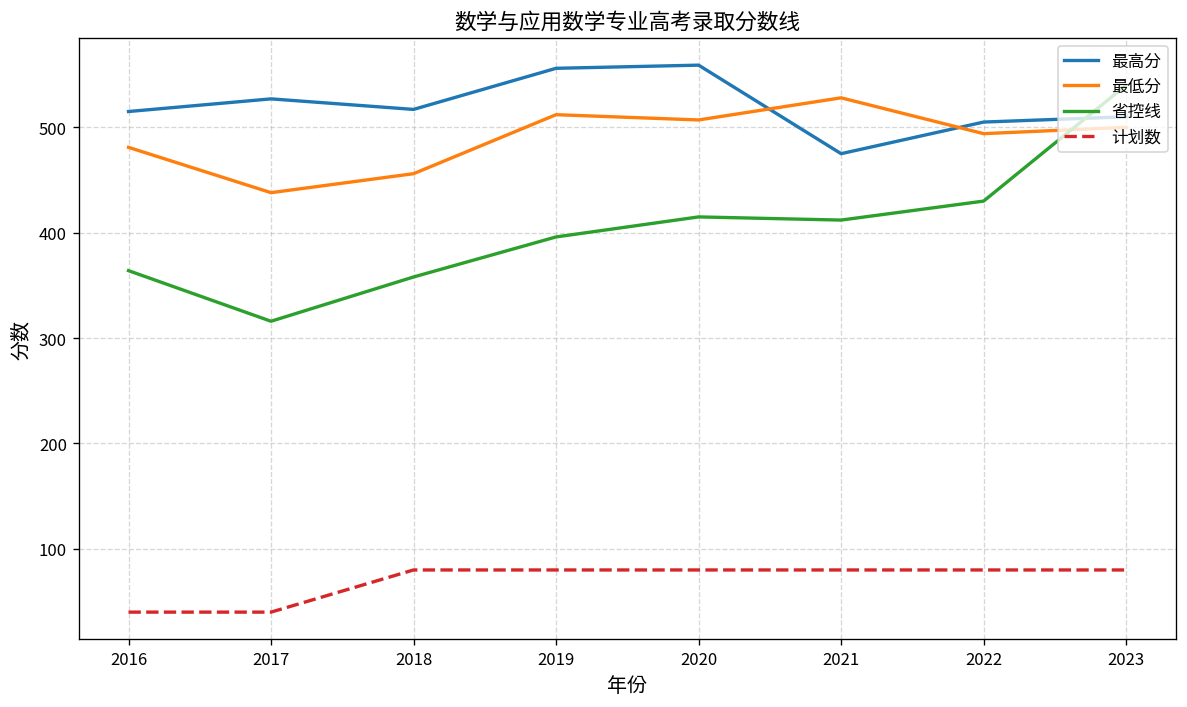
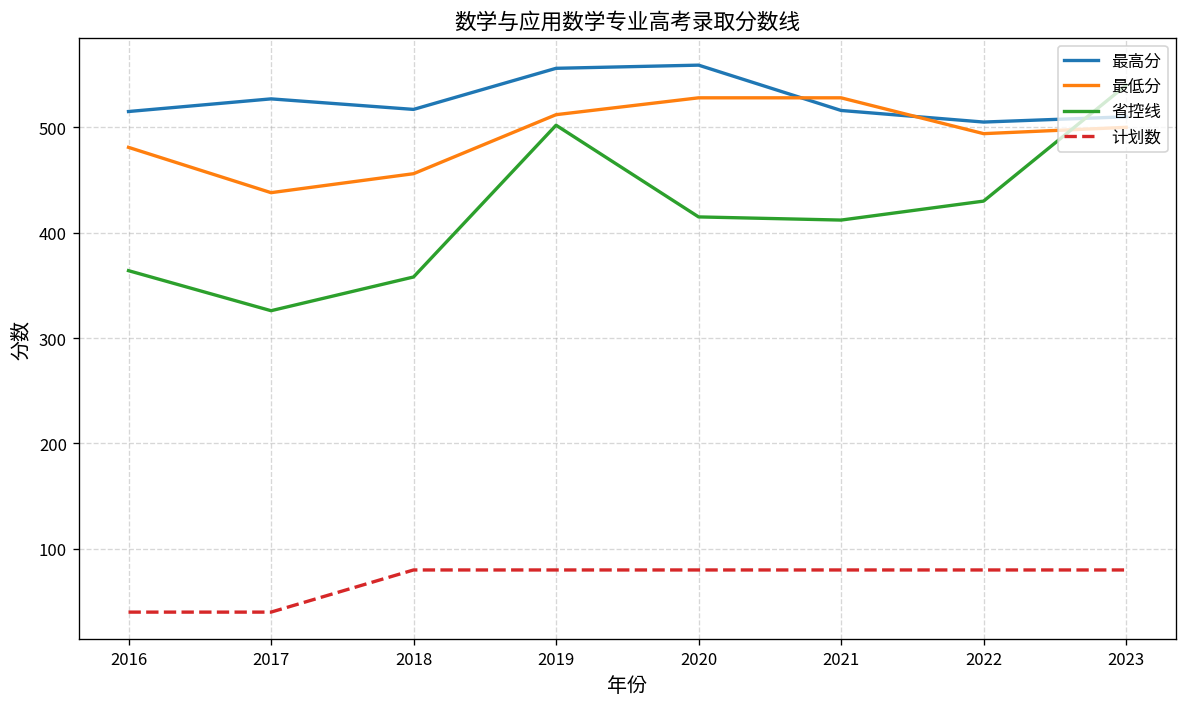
  {
    "最高分": {
      "2016": 520,
      "2017": 530,
      "2018": 520,
      "2019": 560,
      "2020": 560,
-     "2021": 480,
+     "2021": 520,
      "2022": 510
    },
    "最低分": {
      "2016": 480,
      "2017": 440,
      "2018": 460,
      "2019": 510,
-     "2020": 510,
+     "2020": 530,
      "2021": 530,
      "2022": 490
    },
    "省控线": {
      "2016": 360,
-     "2017": 320,
+     "2017": 330,
      "2018": 360,
-     "2019": 400,
+     "2019": 500,
      "2020": 420,
      "2021": 410,
      "2022": 430
    },
    "计划数": {
      "2016": 40,
      "2017": 40,
      "2018": 80,
      "2019": 80,
      "2020": 80,
      "2021": 80,
      "2022": 80,
      "2023": 80
    }
  }
